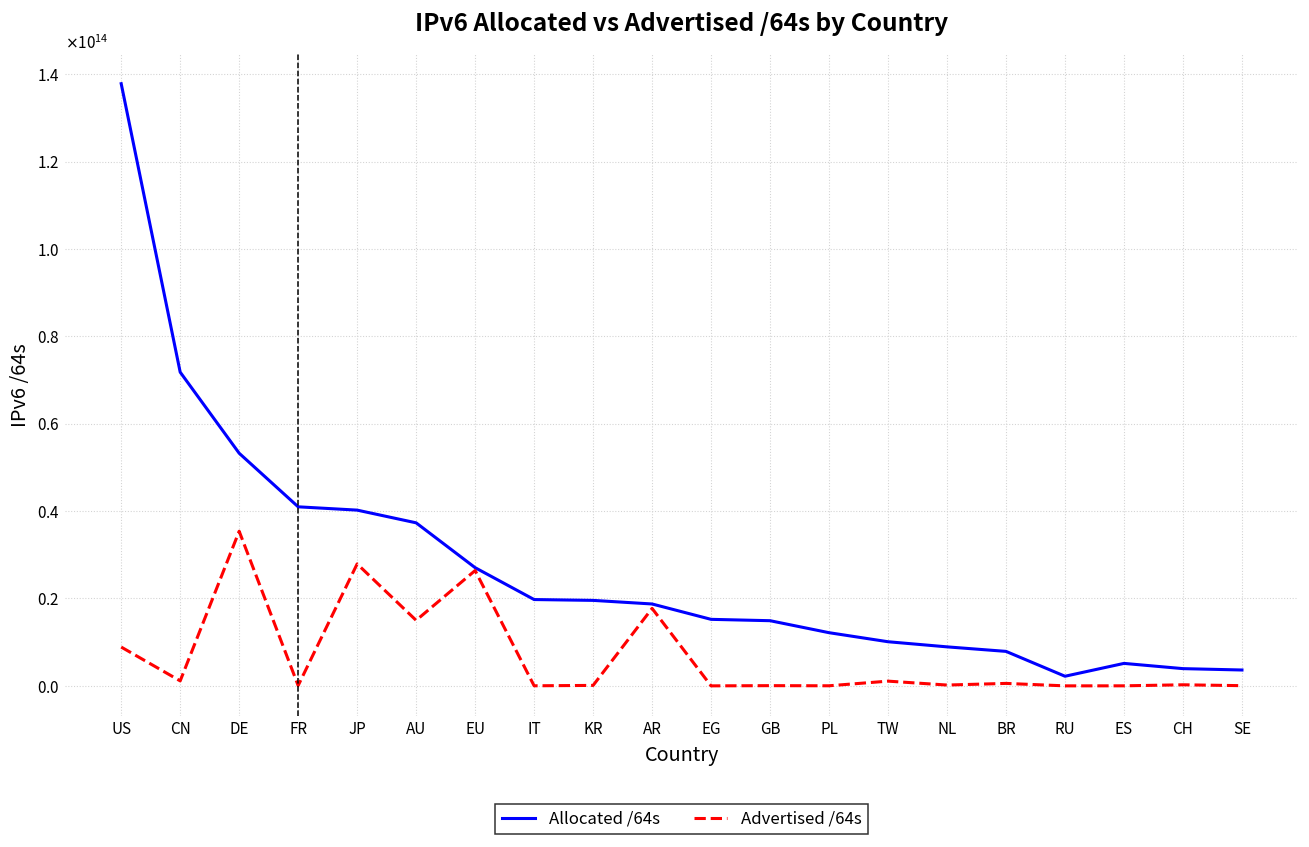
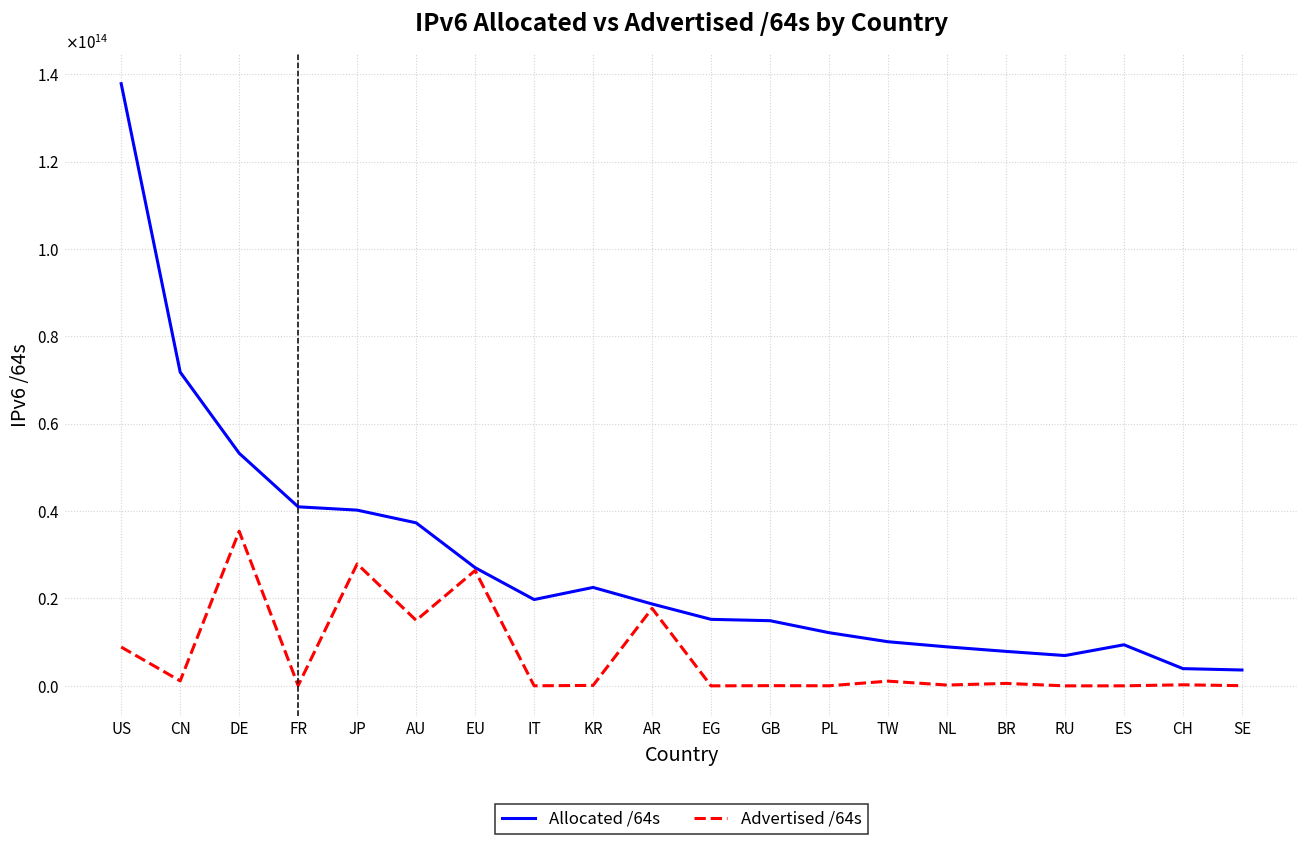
  {
    "Allocated /64s": {
      "US": 138000000000000,
      "CN": 72000000000000,
      "DE": 53000000000000,
      "FR": 41000000000000,
      "JP": 40000000000000,
      "AU": 37000000000000,
      "EU": 27000000000000,
      "IT": 20000000000000,
-     "KR": 20000000000000,
+     "KR": 23000000000000,
      "AR": 19000000000000,
      "EG": 15000000000000,
      "GB": 15000000000000,
      "PL": 12000000000000,
      "TW": 10000000000000,
      "NL": 9000000000000,
      "BR": 8000000000000,
-     "RU": 2000000000000,
-     "ES": 5000000000000,
+     "RU": 7000000000000,
+     "ES": 9000000000000,
      "CH": 4000000000000,
      "SE": 4000000000000
    },
    "Advertised /64s": {
      "US": 9000000000000,
      "CN": 1000000000000,
      "DE": 35000000000000,
      "FR": 0,
      "JP": 28000000000000,
      "AU": 15000000000000,
      "EU": 26000000000000,
      "IT": 0,
      "KR": 0,
      "AR": 18000000000000,
      "EG": 0,
      "GB": 0,
      "PL": 0,
      "TW": 1000000000000,
      "NL": 0,
      "BR": 1000000000000,
      "RU": 0,
      "ES": 0,
      "CH": 0,
      "SE": 0
    }
  }
